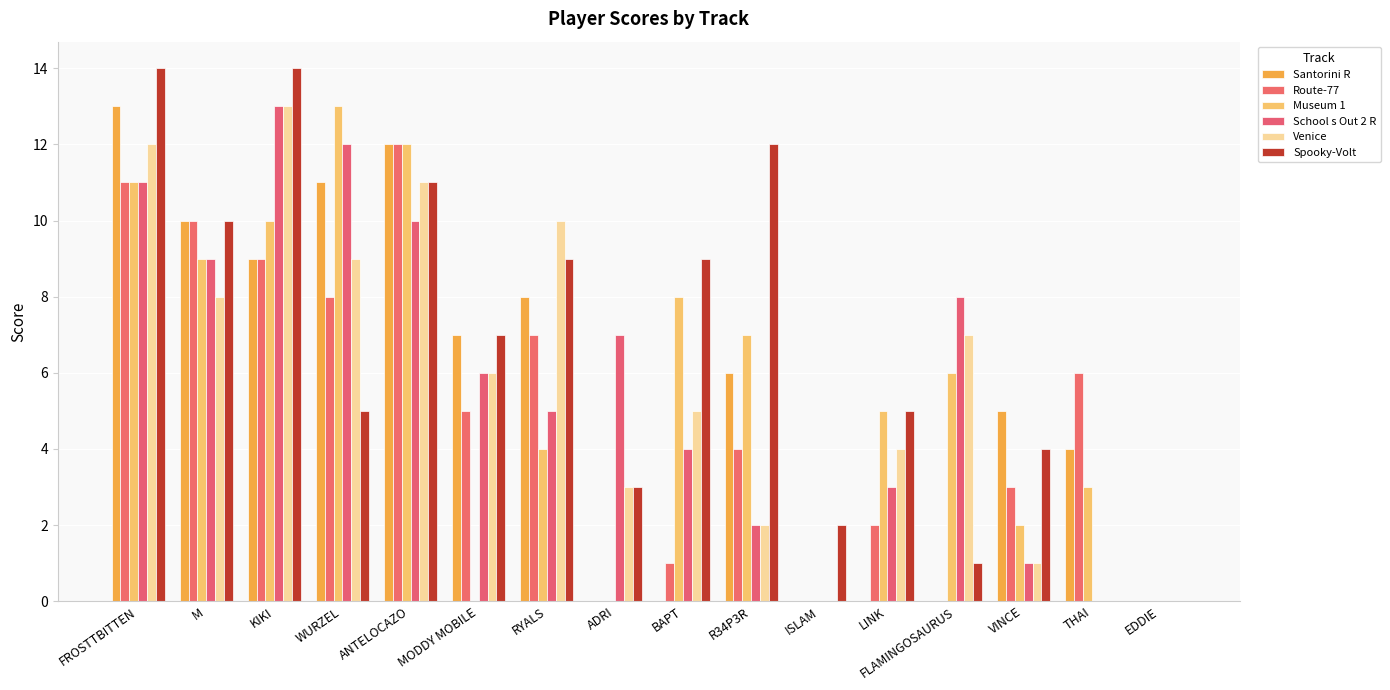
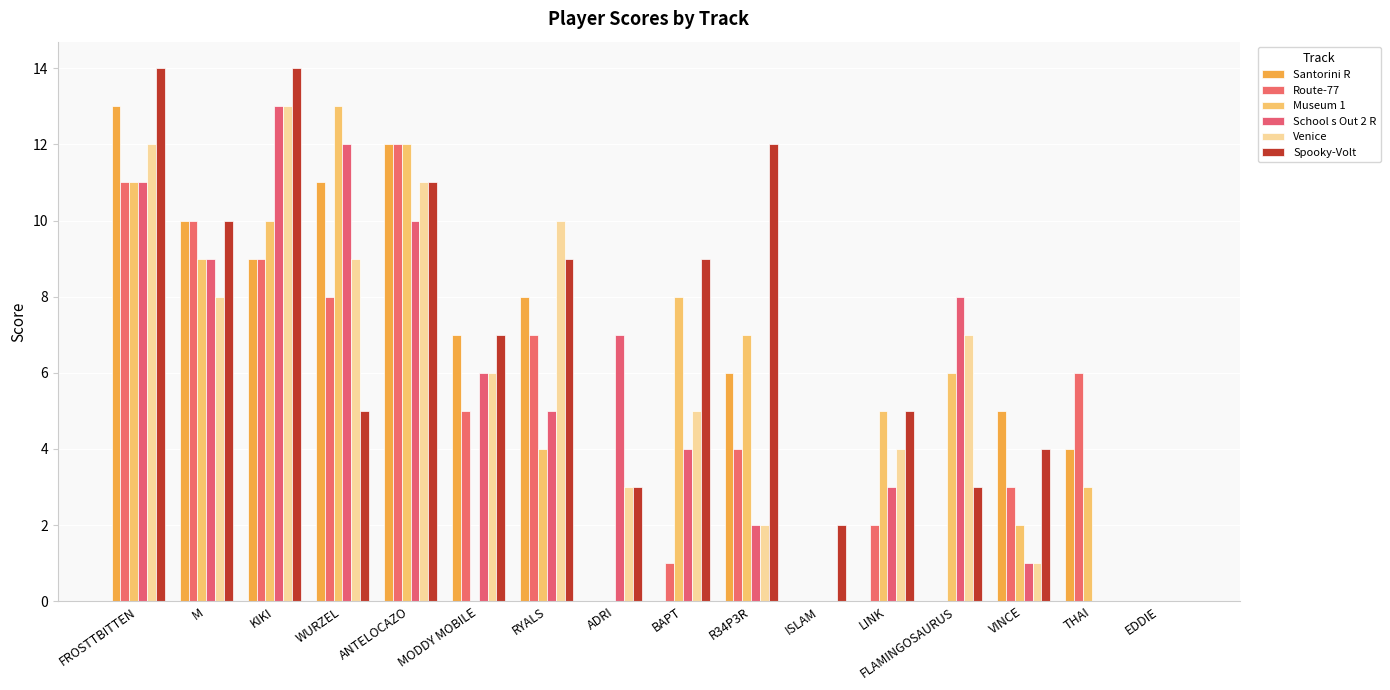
  {
    "Spooky-Volt": {
      "FROSTTBITTEN": 14,
      "M": 10,
      "KIKI": 14,
      "WURZEL": 5,
      "ANTELOCAZO": 11,
      "MODDY MOBILE": 7,
      "RYALS": 9,
      "ADRI": 3,
      "BAPT": 9,
      "R34P3R": 12,
      "ISLAM": 2,
      "LINK": 5,
-     "FLAMINGOSAURUS": 1,
+     "FLAMINGOSAURUS": 3,
      "VINCE": 4,
      "THAI": 0,
      "EDDIE": 0
    }
  }
